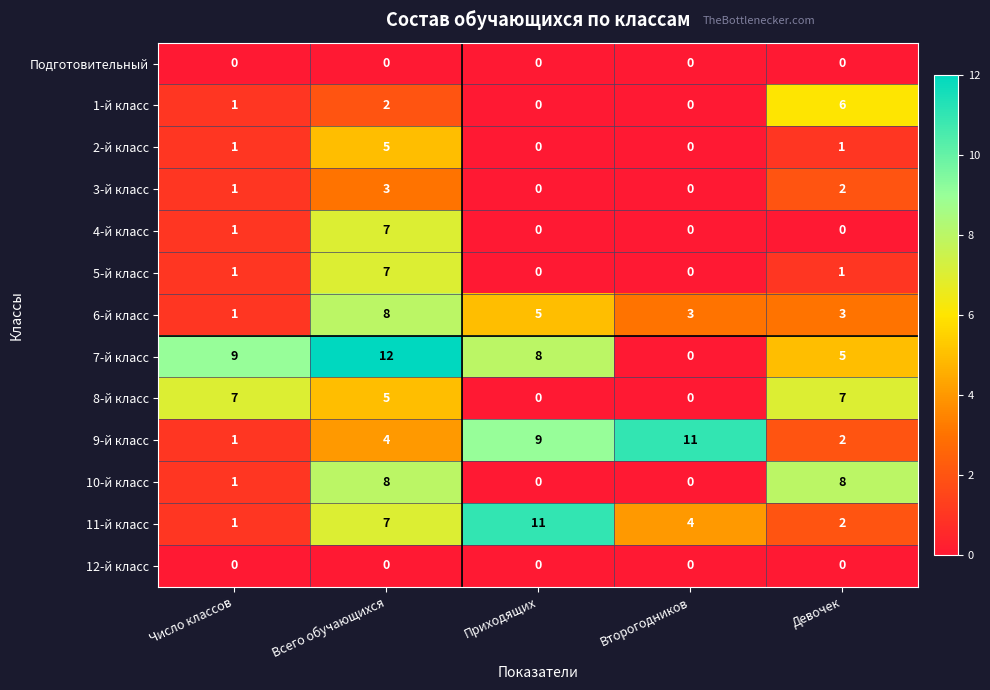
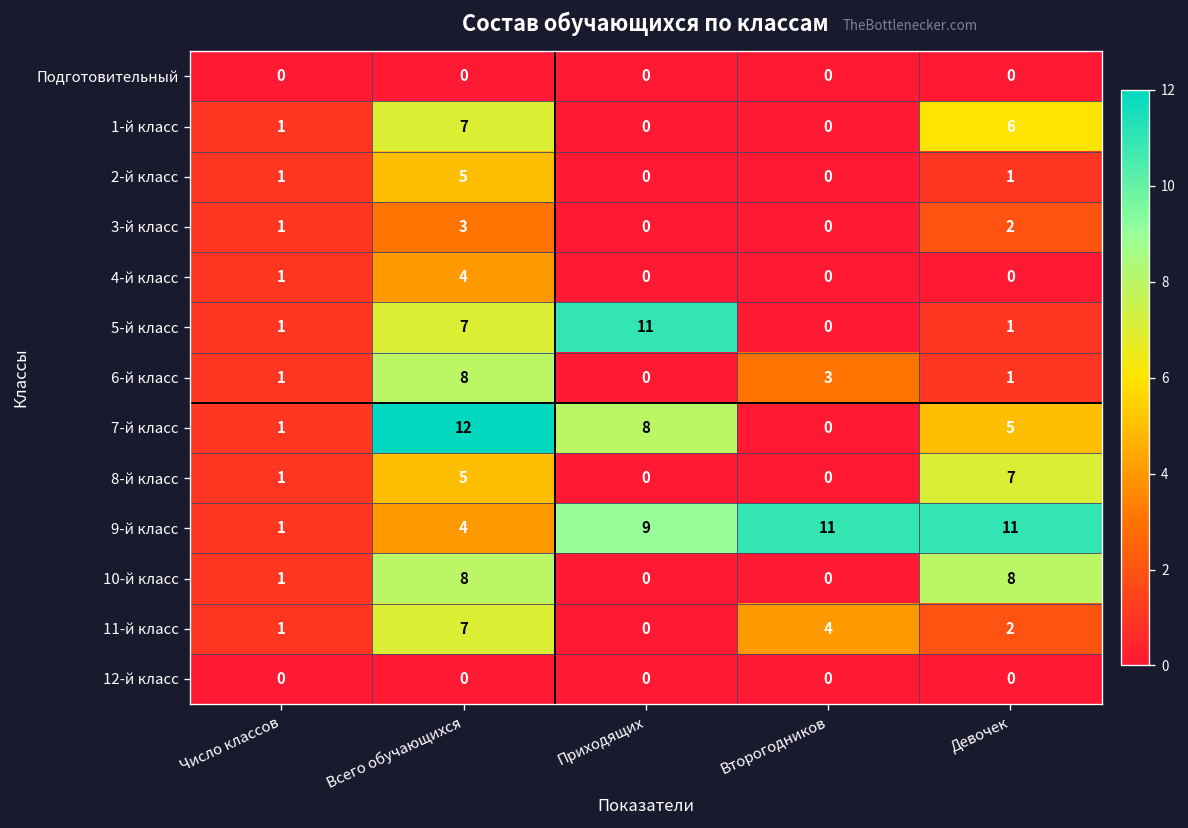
  {
    "Подготовительный": {
      "Число классов": 0,
      "Всего обучающихся": 0,
      "Приходящих": 0,
      "Второгодников": 0,
      "Девочек": 0
    },
    "1-й класс": {
      "Число классов": 1,
-     "Всего обучающихся": 2,
+     "Всего обучающихся": 7,
      "Приходящих": 0,
      "Второгодников": 0,
      "Девочек": 6
    },
    "2-й класс": {
      "Число классов": 1,
      "Всего обучающихся": 5,
      "Приходящих": 0,
      "Второгодников": 0,
      "Девочек": 1
    },
    "3-й класс": {
      "Число классов": 1,
      "Всего обучающихся": 3,
      "Приходящих": 0,
      "Второгодников": 0,
      "Девочек": 2
    },
    "4-й класс": {
      "Число классов": 1,
-     "Всего обучающихся": 7,
+     "Всего обучающихся": 4,
      "Приходящих": 0,
      "Второгодников": 0,
      "Девочек": 0
    },
    "5-й класс": {
      "Число классов": 1,
      "Всего обучающихся": 7,
-     "Приходящих": 0,
+     "Приходящих": 11,
      "Второгодников": 0,
      "Девочек": 1
    },
    "6-й класс": {
      "Число классов": 1,
      "Всего обучающихся": 8,
-     "Приходящих": 5,
+     "Приходящих": 0,
      "Второгодников": 3,
-     "Девочек": 3
+     "Девочек": 1
    },
    "7-й класс": {
-     "Число классов": 9,
+     "Число классов": 1,
      "Всего обучающихся": 12,
      "Приходящих": 8,
      "Второгодников": 0,
      "Девочек": 5
    },
    "8-й класс": {
-     "Число классов": 7,
+     "Число классов": 1,
      "Всего обучающихся": 5,
      "Приходящих": 0,
      "Второгодников": 0,
      "Девочек": 7
    },
    "9-й класс": {
      "Число классов": 1,
      "Всего обучающихся": 4,
      "Приходящих": 9,
      "Второгодников": 11,
-     "Девочек": 2
+     "Девочек": 11
    },
    "10-й класс": {
      "Число классов": 1,
      "Всего обучающихся": 8,
      "Приходящих": 0,
      "Второгодников": 0,
      "Девочек": 8
    },
    "11-й класс": {
      "Число классов": 1,
      "Всего обучающихся": 7,
-     "Приходящих": 11,
+     "Приходящих": 0,
      "Второгодников": 4,
      "Девочек": 2
    },
    "12-й класс": {
      "Число классов": 0,
      "Всего обучающихся": 0,
      "Приходящих": 0,
      "Второгодников": 0,
      "Девочек": 0
    }
  }
